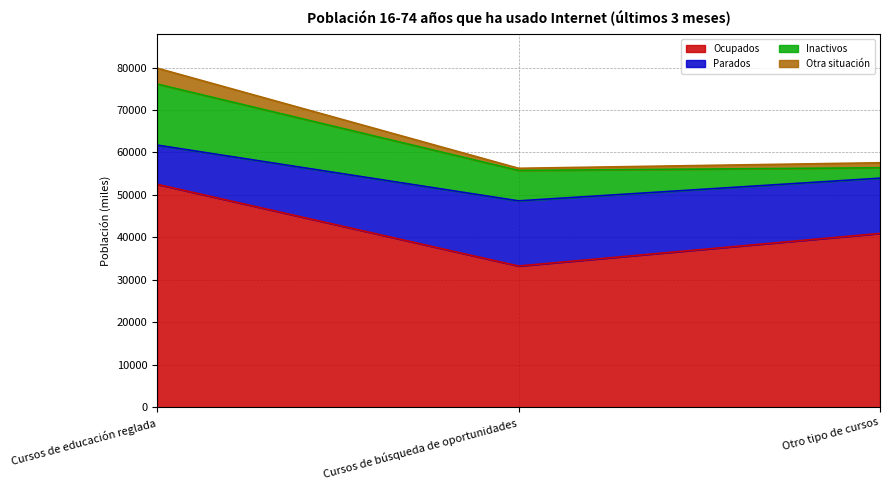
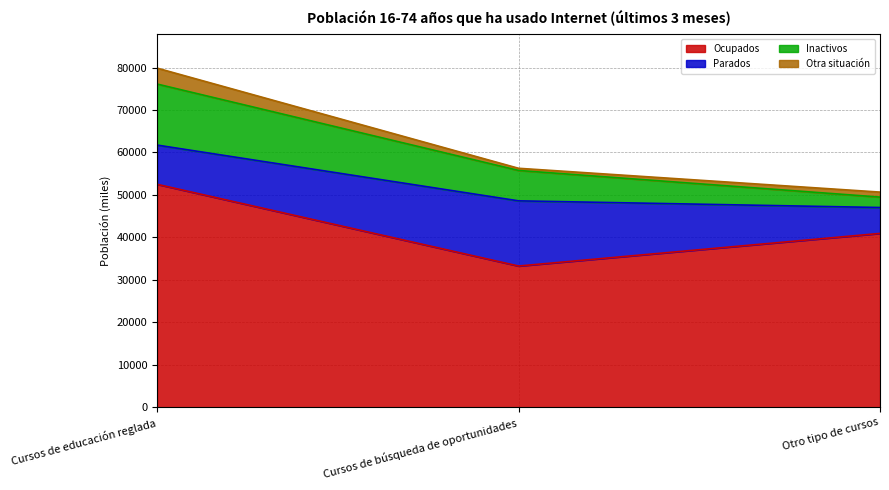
  {
    "Ocupados": {
      "Cursos de educación reglada": 53000,
      "Cursos de búsqueda de oportunidades": 33000,
      "Otro tipo de cursos": 41000
    },
    "Parados": {
      "Cursos de educación reglada": 9000,
      "Cursos de búsqueda de oportunidades": 15000,
-     "Otro tipo de cursos": 13000
+     "Otro tipo de cursos": 6000
    },
    "Inactivos": {
      "Cursos de educación reglada": 14000,
      "Otro tipo de cursos": 2000
    },
    "Otra situación": {
      "Cursos de educación reglada": 4000,
      "Otro tipo de cursos": 1000
    }
  }
